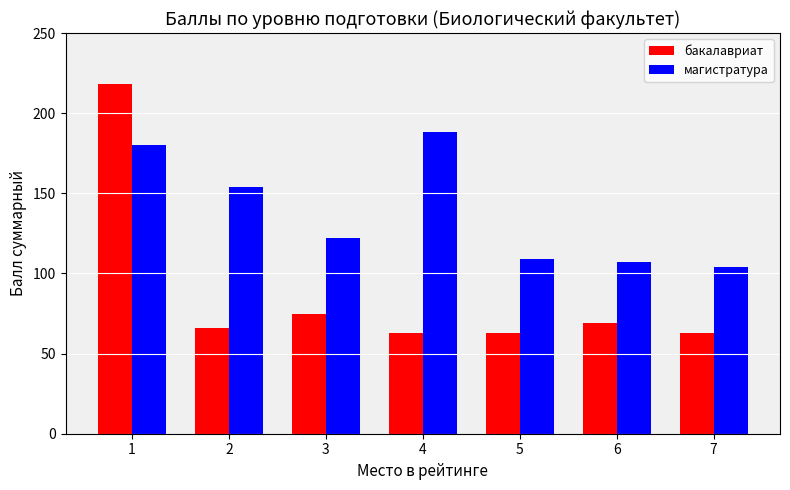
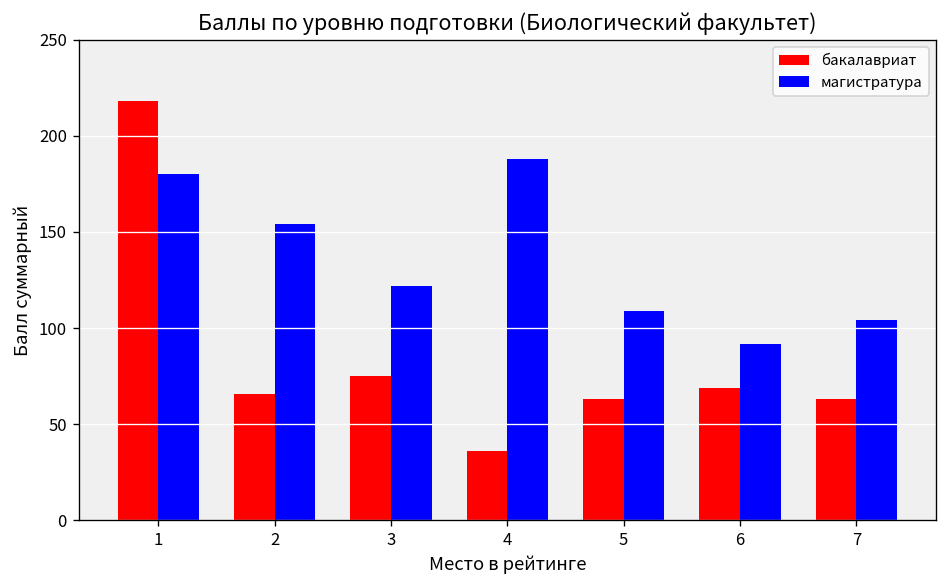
  {
    "бакалавриат": {
      "1": 218,
      "2": 66,
      "3": 75,
-     "4": 63,
+     "4": 36,
      "5": 63,
      "6": 69,
      "7": 63
    },
    "магистратура": {
      "1": 180,
      "2": 154,
      "3": 122,
      "4": 188,
      "5": 109,
-     "6": 107,
+     "6": 92,
      "7": 104
    }
  }
